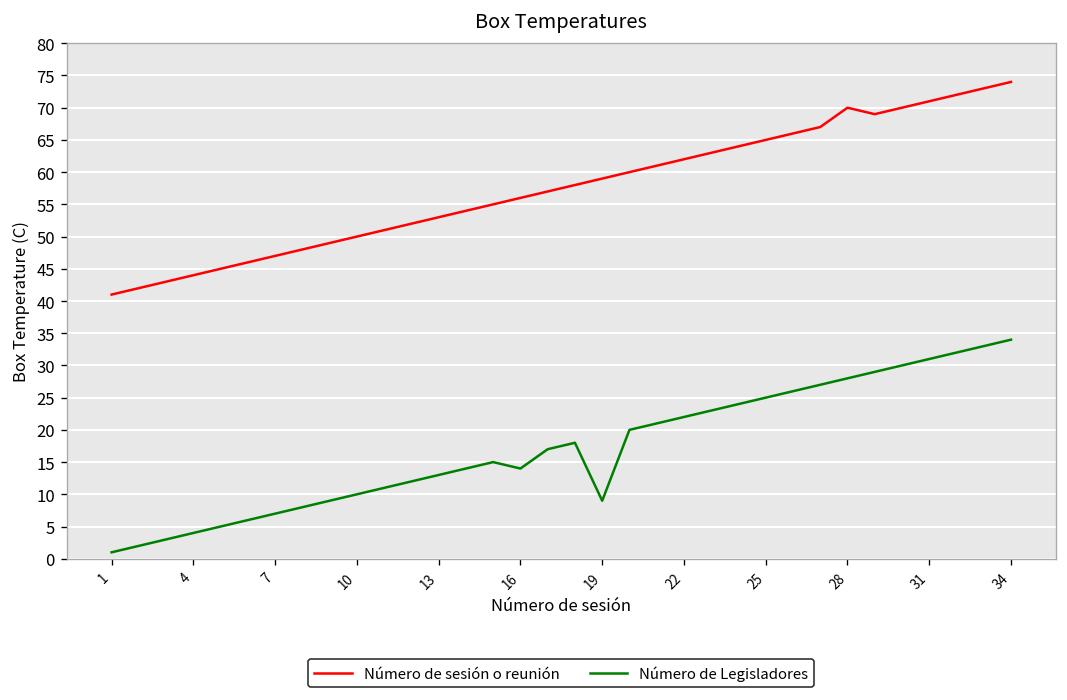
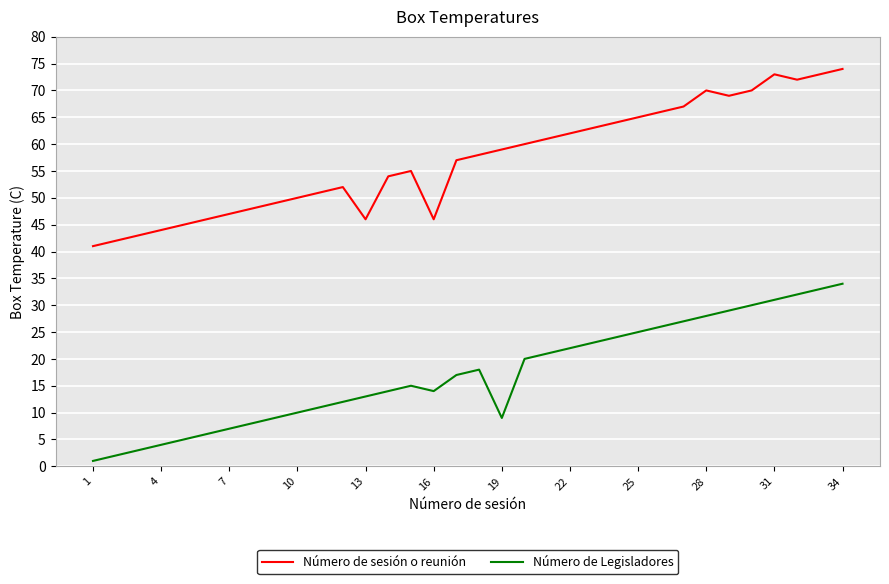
  {
    "Número de sesión o reunión": {
      "1": 41,
      "4": 44,
      "7": 47,
      "10": 50,
-     "13": 53,
-     "16": 56,
+     "13": 46,
+     "16": 46,
      "19": 59,
      "22": 62,
      "25": 65,
      "28": 70,
-     "31": 71,
+     "31": 73,
      "34": 74
    },
    "Número de Legisladores": {
      "1": 1,
      "4": 4,
      "7": 7,
      "10": 10,
      "13": 13,
      "16": 14,
      "19": 9,
      "22": 22,
      "25": 25,
      "28": 28,
      "31": 31,
      "34": 34
    }
  }
